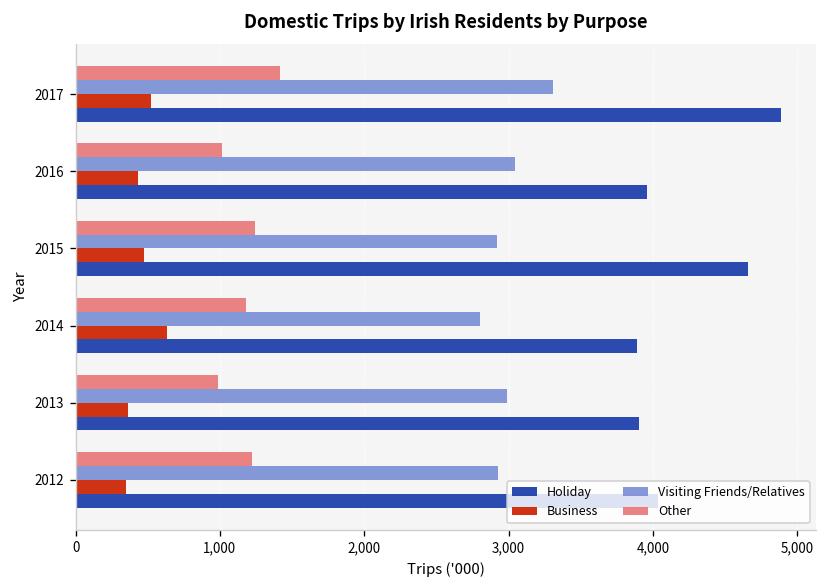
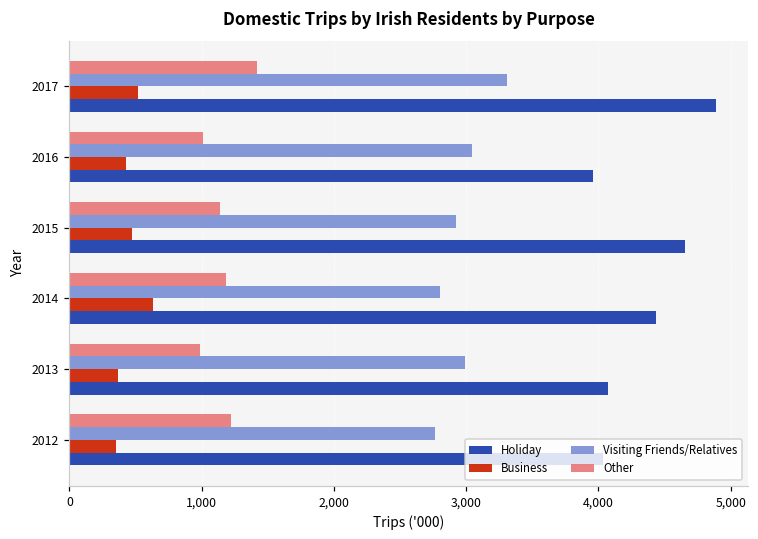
  {
    "Holiday": {
      "2017": "4,890",
      "2016": "3,960",
      "2015": "4,660",
-     "2014": "3,890",
-     "2013": "3,900"
+     "2014": "4,440",
+     "2013": "4,070"
    },
    "Business": {
      "2017": "520",
      "2016": "430",
      "2015": "470",
      "2014": "630",
      "2013": "360",
      "2012": "350"
    },
    "Visiting Friends/Relatives": {
      "2017": "3,310",
      "2016": "3,040",
      "2015": "2,920",
      "2014": "2,800",
      "2013": "2,990",
-     "2012": "2,930"
+     "2012": "2,770"
    },
    "Other": {
      "2017": "1,420",
      "2016": "1,010",
-     "2015": "1,240",
+     "2015": "1,140",
      "2014": "1,180",
      "2013": "990",
      "2012": "1,220"
    }
  }
